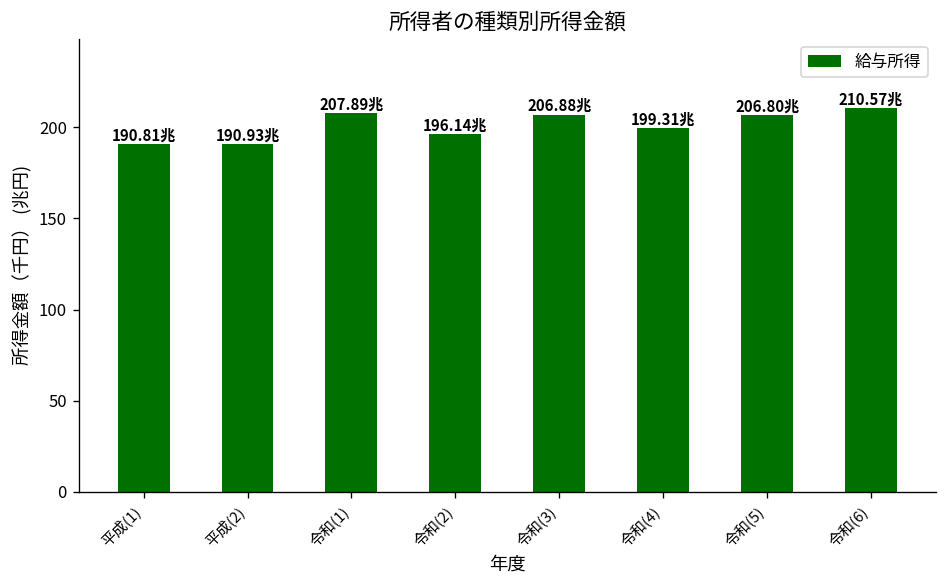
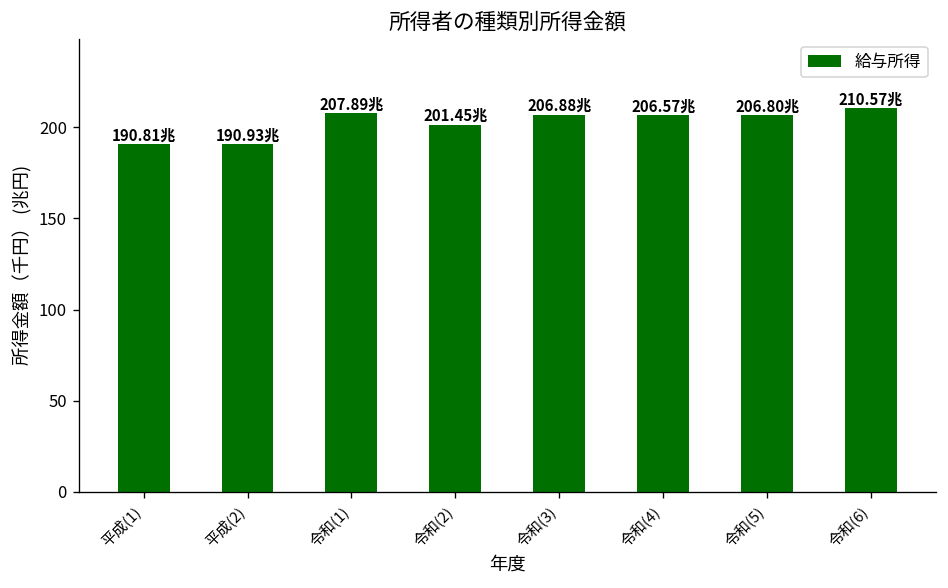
  {
    "平成(1)": "190.81兆",
    "平成(2)": "190.93兆",
    "令和(1)": "207.89兆",
-   "令和(2)": "196.14兆",
+   "令和(2)": "201.45兆",
    "令和(3)": "206.88兆",
-   "令和(4)": "199.31兆",
+   "令和(4)": "206.57兆",
    "令和(5)": "206.80兆",
    "令和(6)": "210.57兆"
  }
